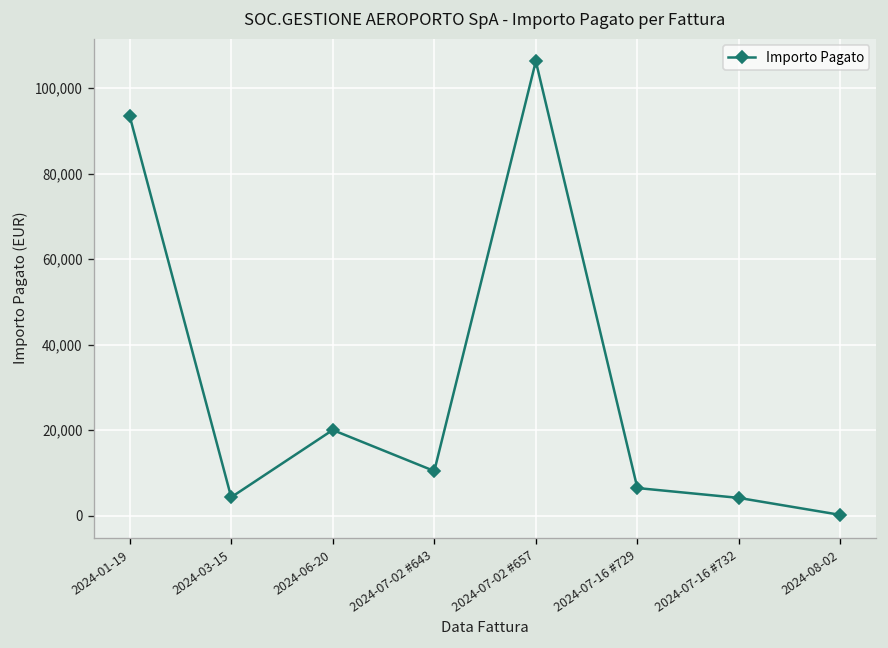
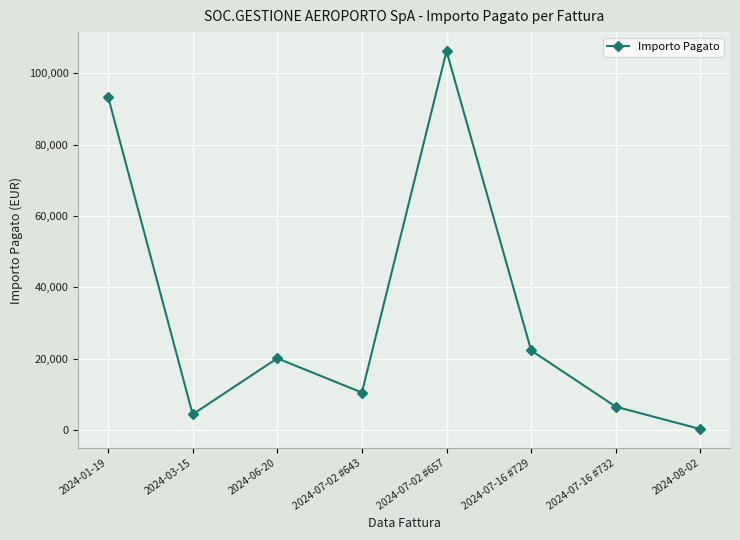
  {
    "2024-01-19": "93,000",
    "2024-03-15": "4,000",
    "2024-06-20": "20,000",
    "2024-07-02 #643": "10,000",
    "2024-07-02 #657": "106,000",
-   "2024-07-16 #729": "7,000",
-   "2024-07-16 #732": "4,000",
+   "2024-07-16 #729": "22,000",
+   "2024-07-16 #732": "7,000",
    "2024-08-02": "0"
  }
